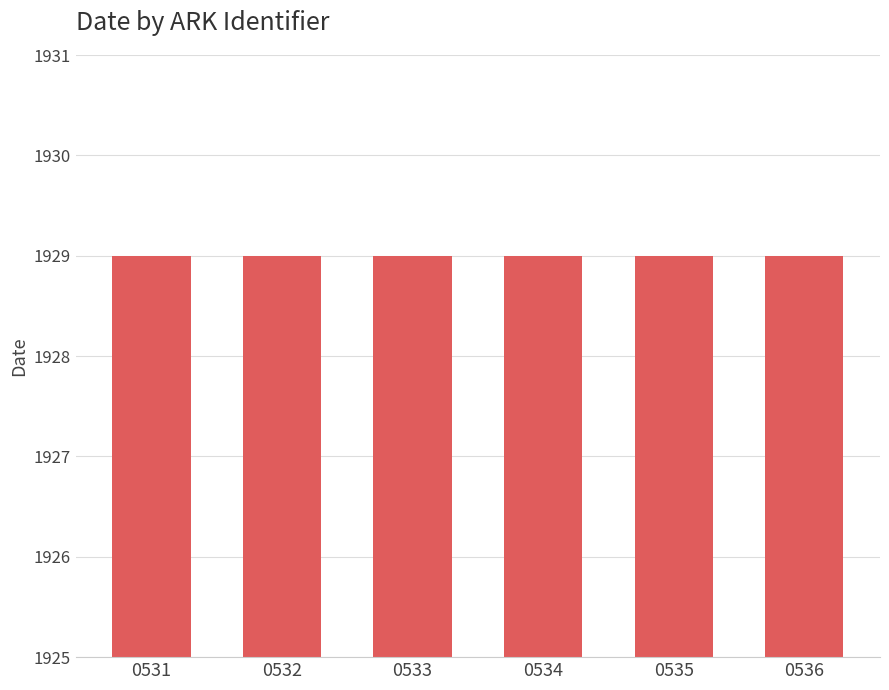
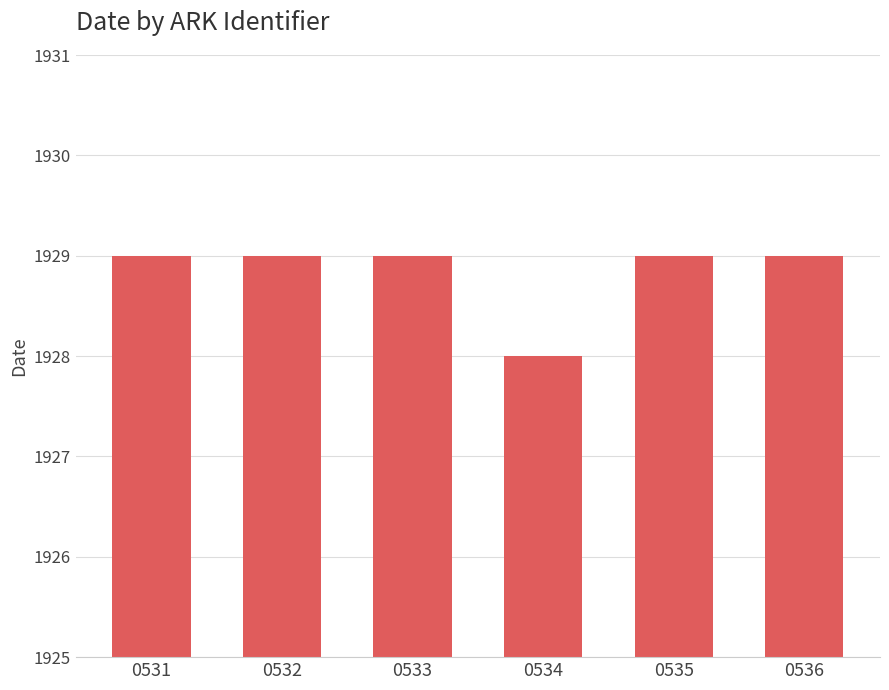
  {
    "0531": 1929,
    "0532": 1929,
    "0533": 1929,
-   "0534": 1929,
+   "0534": 1928,
    "0535": 1929,
    "0536": 1929
  }
